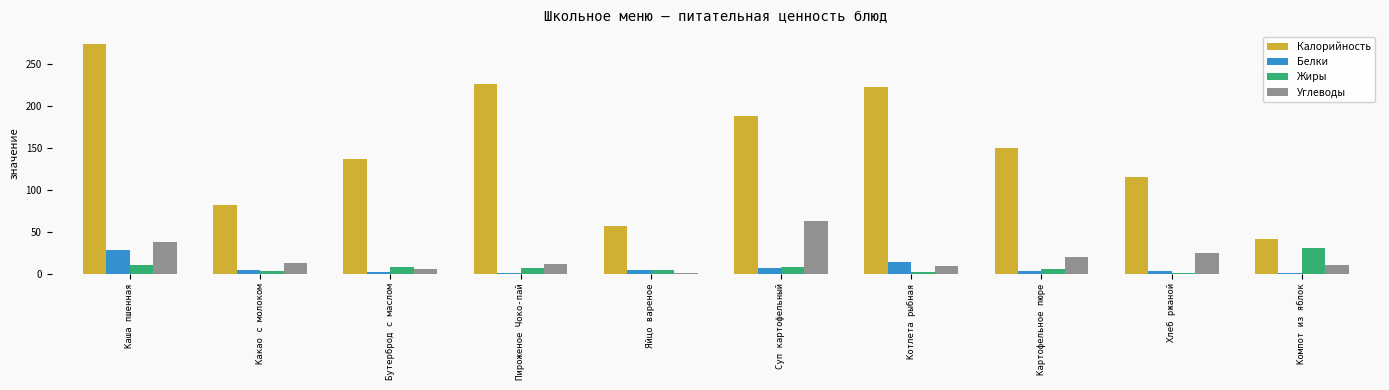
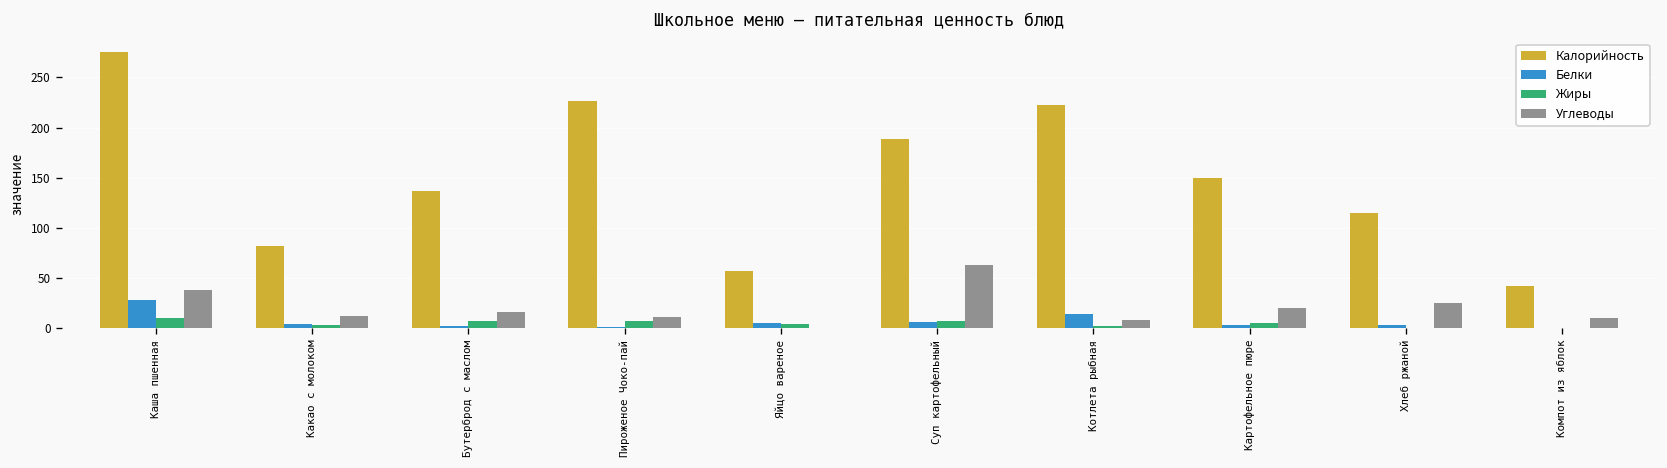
  {
    "Калорийность": {
      "Каша пшенная": 270,
      "Какао с молоком": 80,
      "Бутерброд с маслом": 140,
      "Пироженое Чоко-пай": 230,
      "Яйцо вареное": 60,
      "Суп картофельный": 190,
      "Котлета рыбная": 220,
      "Картофельное пюре": 150,
      "Хлеб ржаной": 110,
      "Компот из яблок": 40
    },
    "Белки": {
      "Каша пшенная": 30,
      "Какао с молоком": 0,
      "Яйцо вареное": 0,
      "Суп картофельный": 10,
      "Котлета рыбная": 10,
      "Картофельное пюре": 0
    },
    "Жиры": {
      "Каша пшенная": 10,
      "Какао с молоком": 0,
      "Бутерброд с маслом": 10,
      "Пироженое Чоко-пай": 10,
      "Яйцо вареное": 0,
      "Суп картофельный": 10,
      "Картофельное пюре": 10,
-     "Компот из яблок": 30
+     "Компот из яблок": 0
    },
    "Углеводы": {
      "Каша пшенная": 40,
      "Какао с молоком": 10,
-     "Бутерброд с маслом": 10,
+     "Бутерброд с маслом": 20,
      "Пироженое Чоко-пай": 10,
      "Суп картофельный": 60,
      "Котлета рыбная": 10,
      "Картофельное пюре": 20,
      "Хлеб ржаной": 20,
      "Компот из яблок": 10
    }
  }
